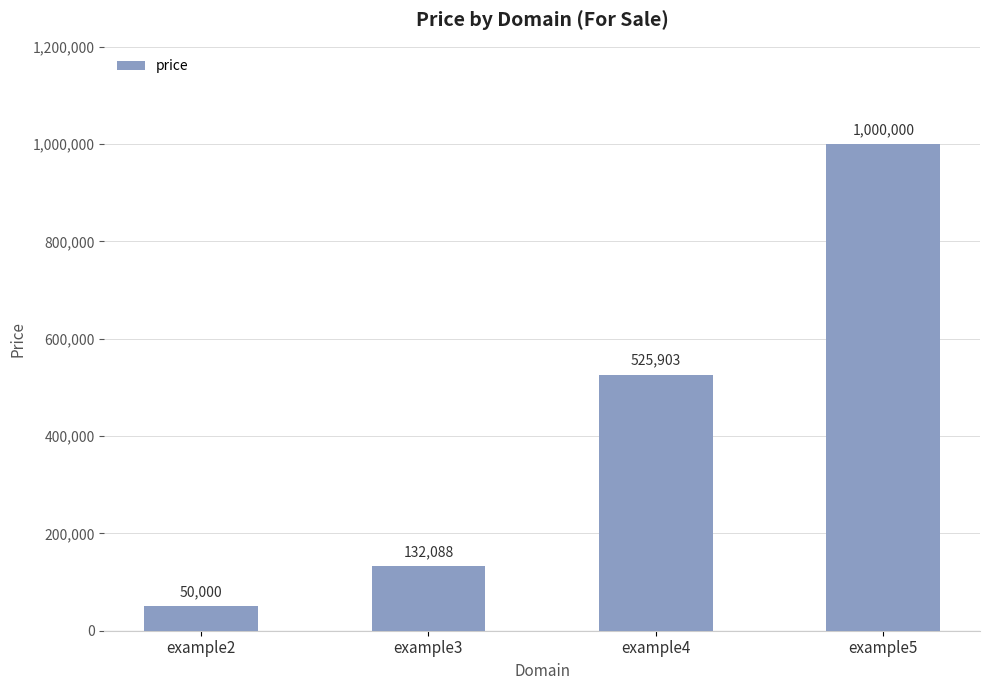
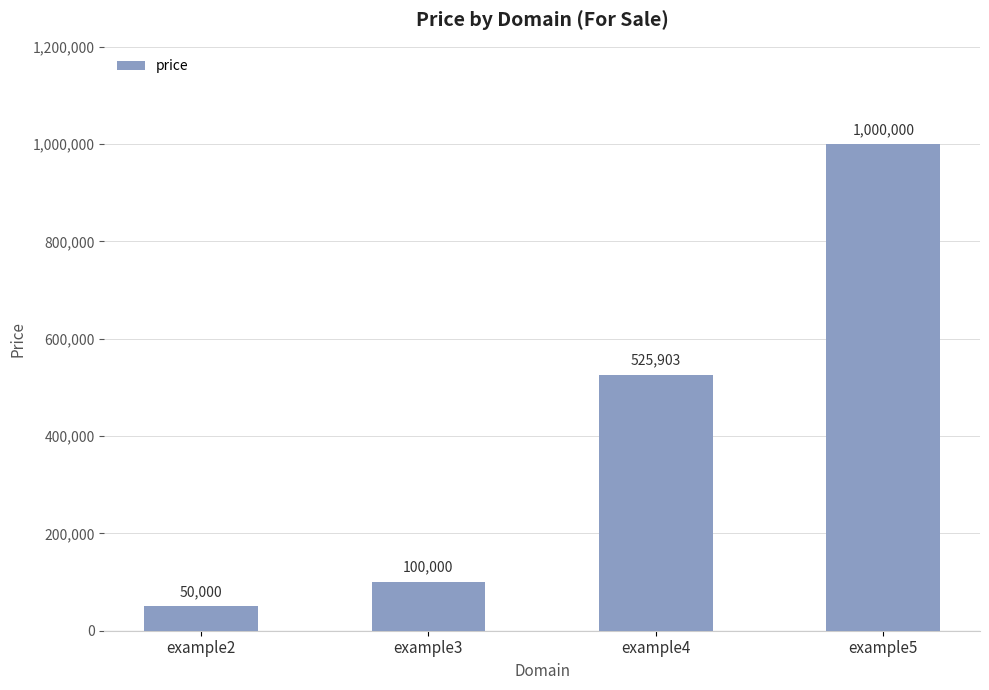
  {
    "example2": "50,000",
-   "example3": "132,088",
+   "example3": "100,000",
    "example4": "525,903",
    "example5": "1,000,000"
  }
